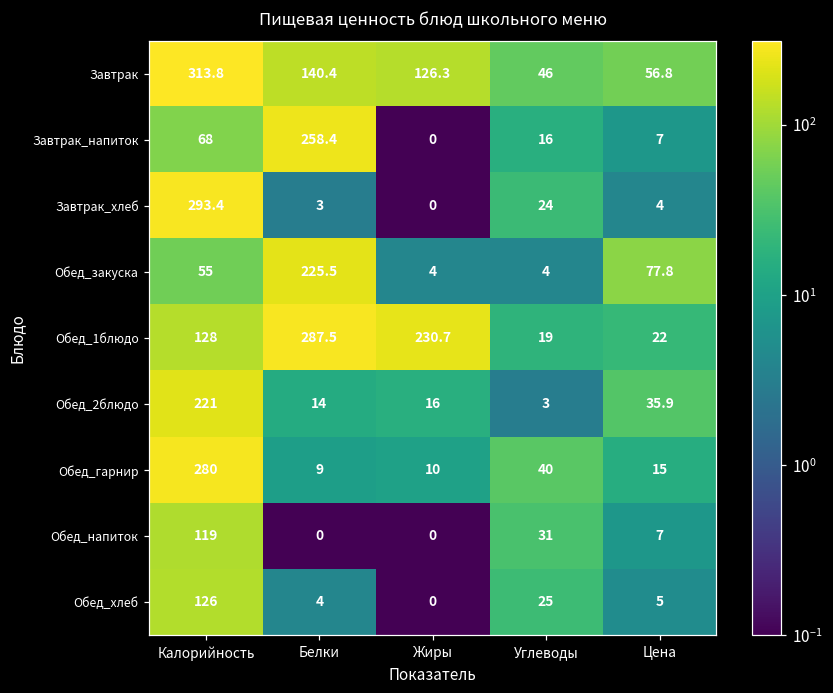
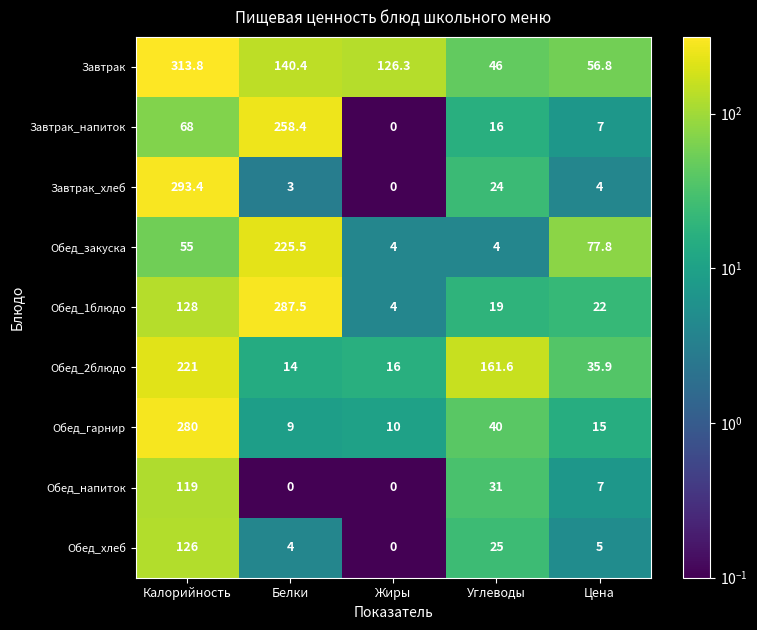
  {
    "Завтрак": {
      "Калорийность": 313.8,
      "Белки": 140.4,
      "Жиры": 126.3,
      "Углеводы": 46,
      "Цена": 56.8
    },
    "Завтрак_напиток": {
      "Калорийность": 68,
      "Белки": 258.4,
      "Жиры": 0,
      "Углеводы": 16,
      "Цена": 7
    },
    "Завтрак_хлеб": {
      "Калорийность": 293.4,
      "Белки": 3,
      "Жиры": 0,
      "Углеводы": 24,
      "Цена": 4
    },
    "Обед_закуска": {
      "Калорийность": 55,
      "Белки": 225.5,
      "Жиры": 4,
      "Углеводы": 4,
      "Цена": 77.8
    },
    "Обед_1блюдо": {
      "Калорийность": 128,
      "Белки": 287.5,
-     "Жиры": 230.7,
+     "Жиры": 4,
      "Углеводы": 19,
      "Цена": 22
    },
    "Обед_2блюдо": {
      "Калорийность": 221,
      "Белки": 14,
      "Жиры": 16,
-     "Углеводы": 3,
+     "Углеводы": 161.6,
      "Цена": 35.9
    },
    "Обед_гарнир": {
      "Калорийность": 280,
      "Белки": 9,
      "Жиры": 10,
      "Углеводы": 40,
      "Цена": 15
    },
    "Обед_напиток": {
      "Калорийность": 119,
      "Белки": 0,
      "Жиры": 0,
      "Углеводы": 31,
      "Цена": 7
    },
    "Обед_хлеб": {
      "Калорийность": 126,
      "Белки": 4,
      "Жиры": 0,
      "Углеводы": 25,
      "Цена": 5
    }
  }
